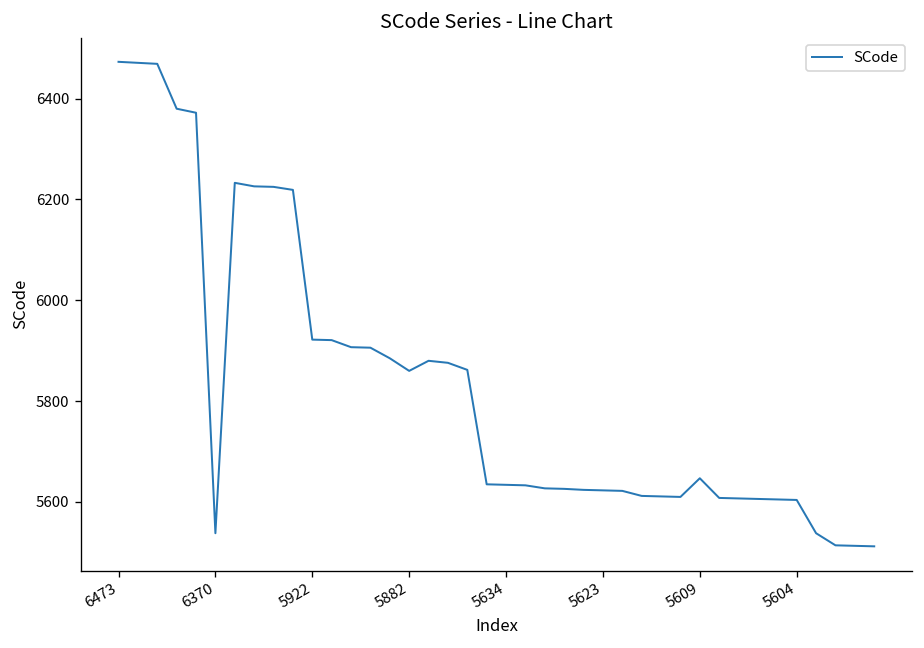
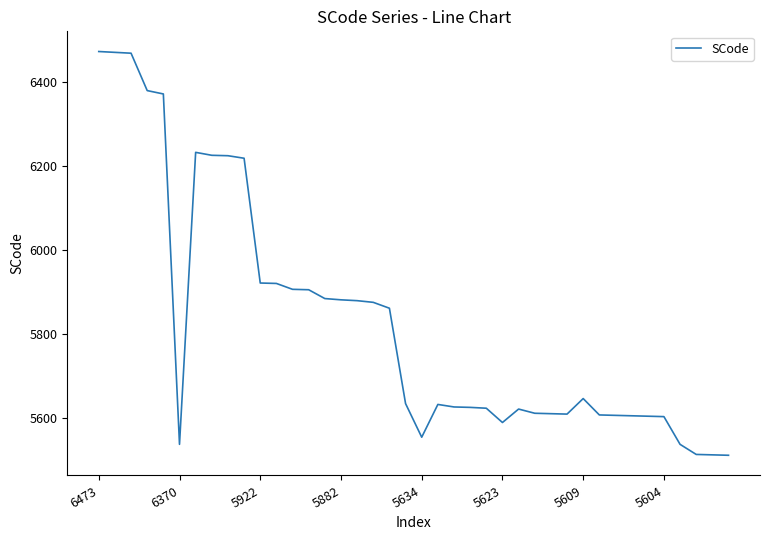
  {
    "6473": 6470,
    "6370": 5540,
    "5922": 5920,
-   "5882": 5860,
-   "5634": 5630,
-   "5623": 5620,
+   "5882": 5880,
+   "5634": 5560,
+   "5623": 5590,
    "5609": 5650,
    "5604": 5600
  }
